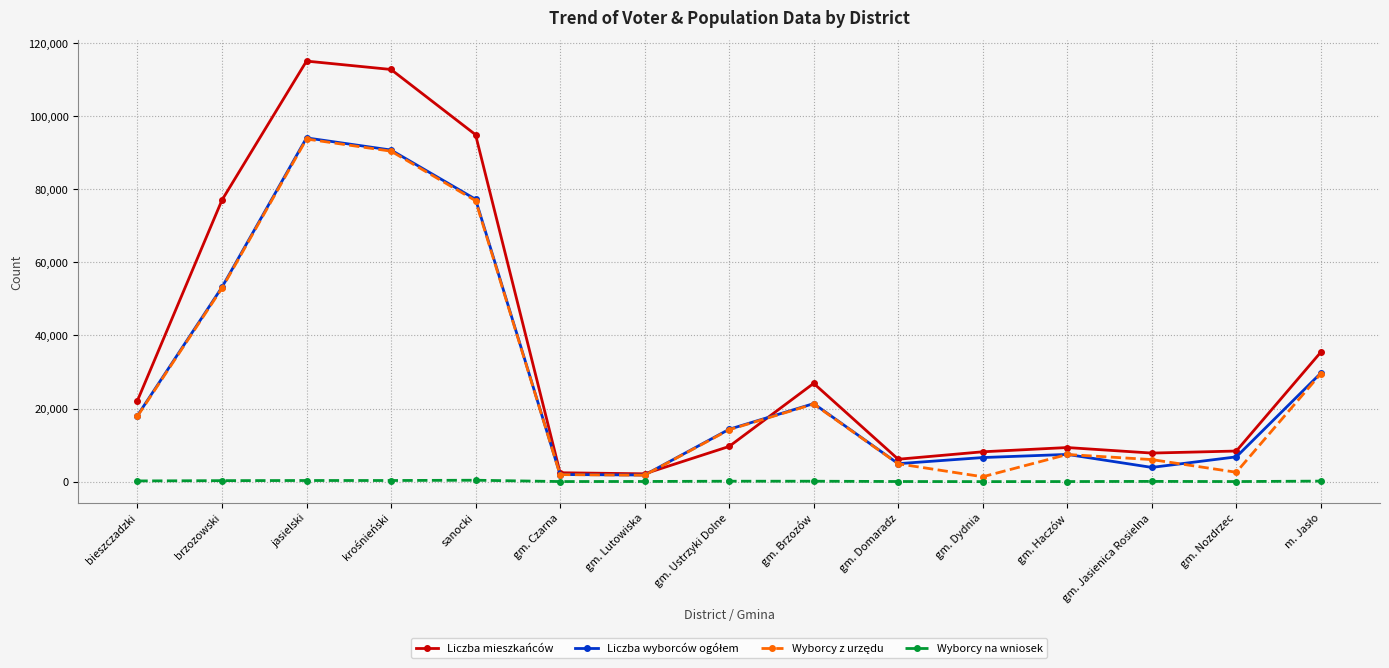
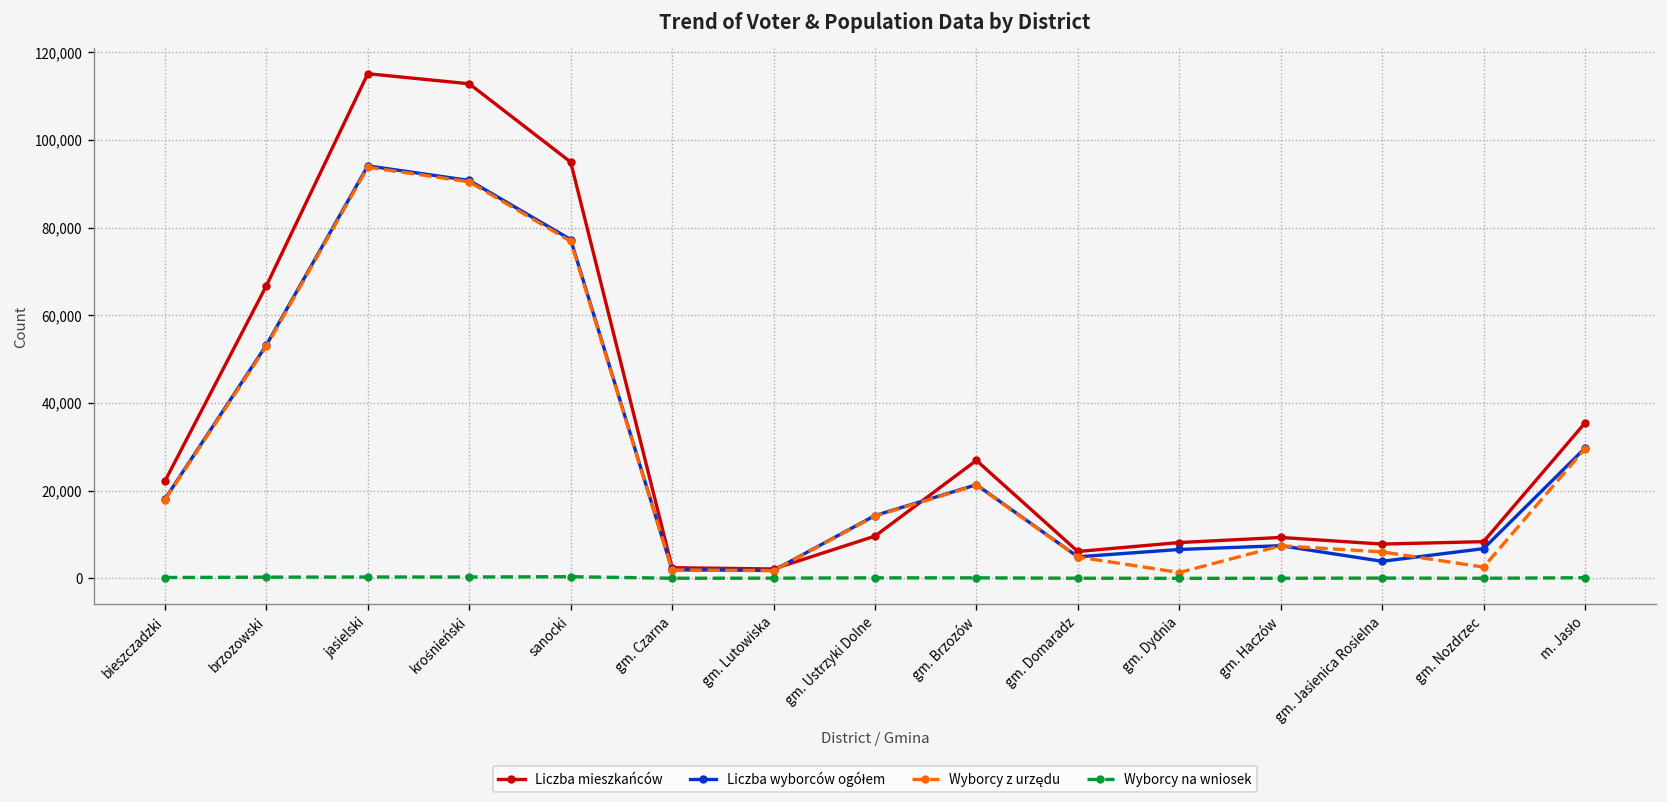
  {
    "Liczba mieszkańców": {
      "bieszczadzki": "22,000",
-     "brzozowski": "77,000",
+     "brzozowski": "67,000",
      "jasielski": "115,000",
      "krośnieński": "113,000",
      "sanocki": "95,000",
      "gm. Ustrzyki Dolne": "10,000",
      "gm. Brzozów": "27,000",
      "gm. Domaradz": "6,000",
      "gm. Dydnia": "8,000",
      "gm. Haczów": "9,000",
      "gm. Jasienica Rosielna": "8,000",
      "gm. Nozdrzec": "8,000",
      "m. Jasło": "35,000"
    },
    "Liczba wyborców ogółem": {
      "gm. Dydnia": "7,000",
      "gm. Jasienica Rosielna": "4,000",
      "gm. Nozdrzec": "7,000"
    },
    "Wyborcy z urzędu": {
      "gm. Dydnia": "1,000",
      "gm. Jasienica Rosielna": "6,000",
      "gm. Nozdrzec": "3,000"
    },
    "Wyborcy na wniosek": {
      "bieszczadzki": "0",
      "brzozowski": "0",
      "jasielski": "0",
      "krośnieński": "0",
      "sanocki": "0",
      "gm. Czarna": "0",
      "gm. Lutowiska": "0",
      "gm. Ustrzyki Dolne": "0",
      "gm. Brzozów": "0",
      "gm. Domaradz": "0",
      "gm. Dydnia": "0",
      "gm. Haczów": "0",
      "gm. Jasienica Rosielna": "0",
      "gm. Nozdrzec": "0",
      "m. Jasło": "0"
    }
  }
